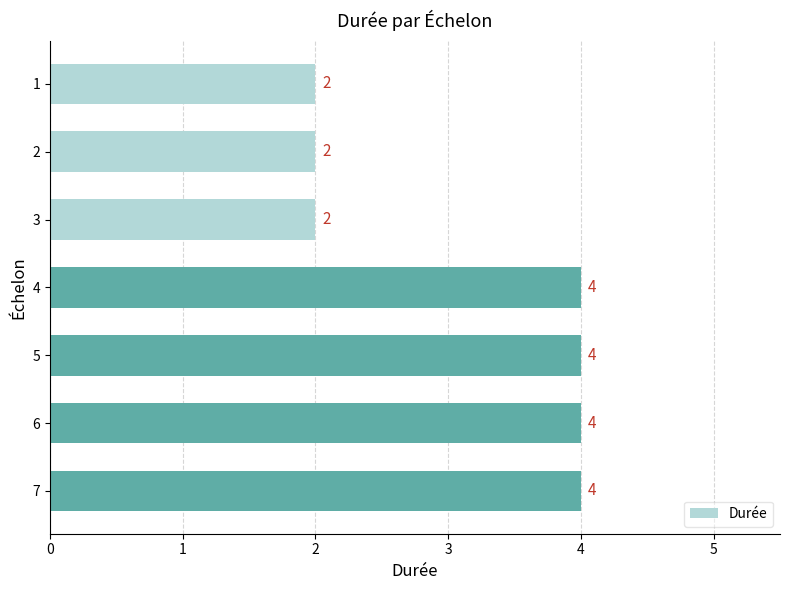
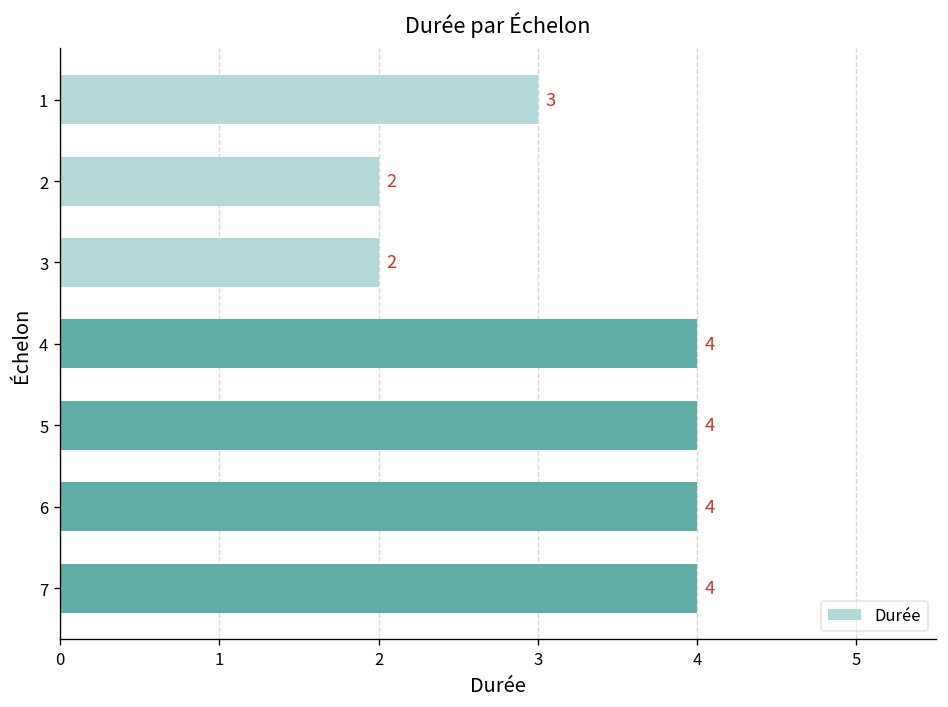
  {
-   "1": 2,
+   "1": 3,
    "2": 2,
    "3": 2,
    "4": 4,
    "5": 4,
    "6": 4,
    "7": 4
  }
